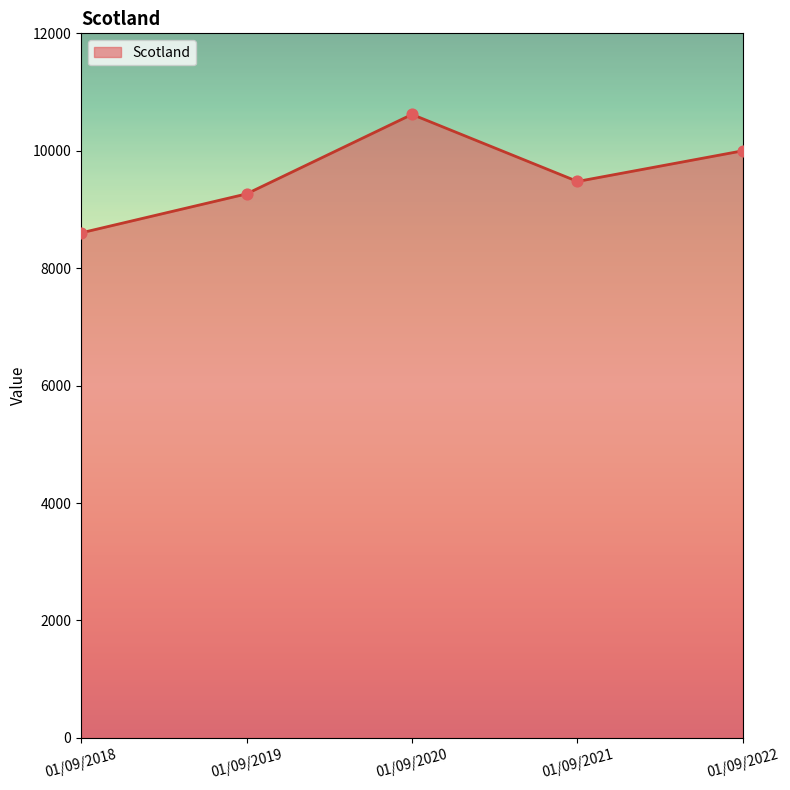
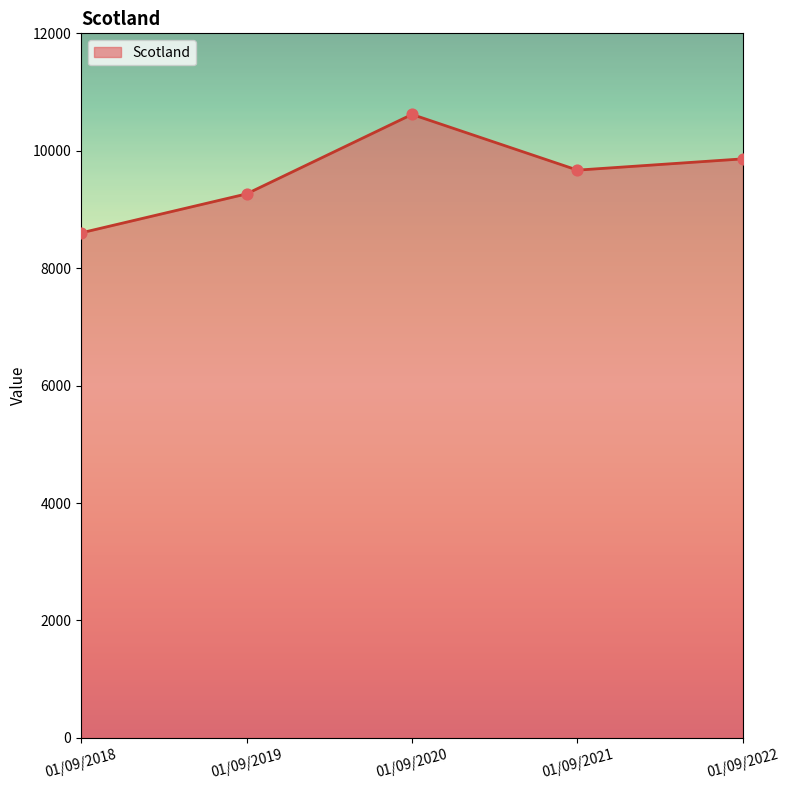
  {
    "01/09/2018": 8600,
    "01/09/2019": 9300,
    "01/09/2020": 10600,
-   "01/09/2021": 9500,
-   "01/09/2022": 10000
+   "01/09/2021": 9700,
+   "01/09/2022": 9900
  }
